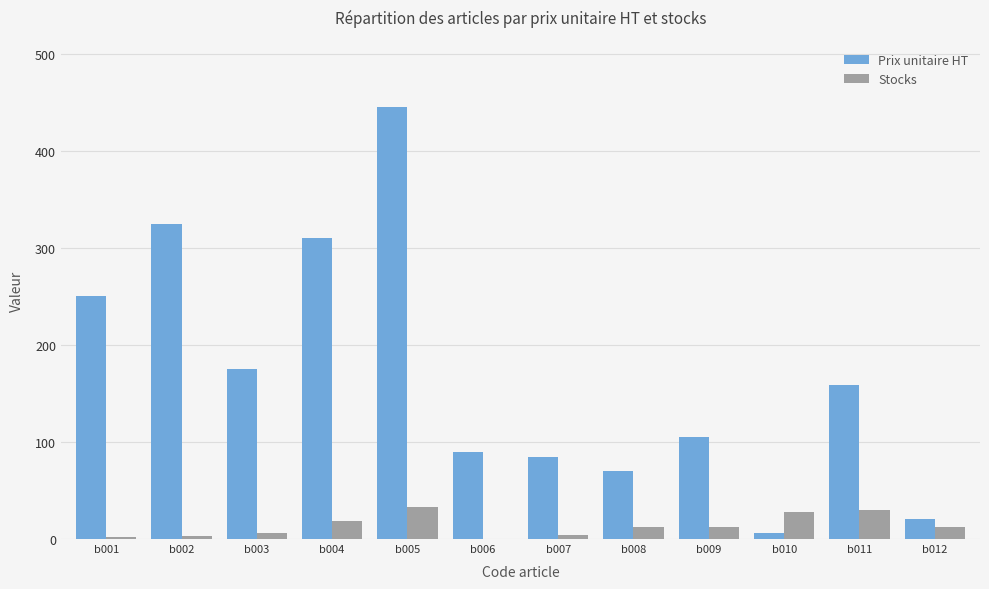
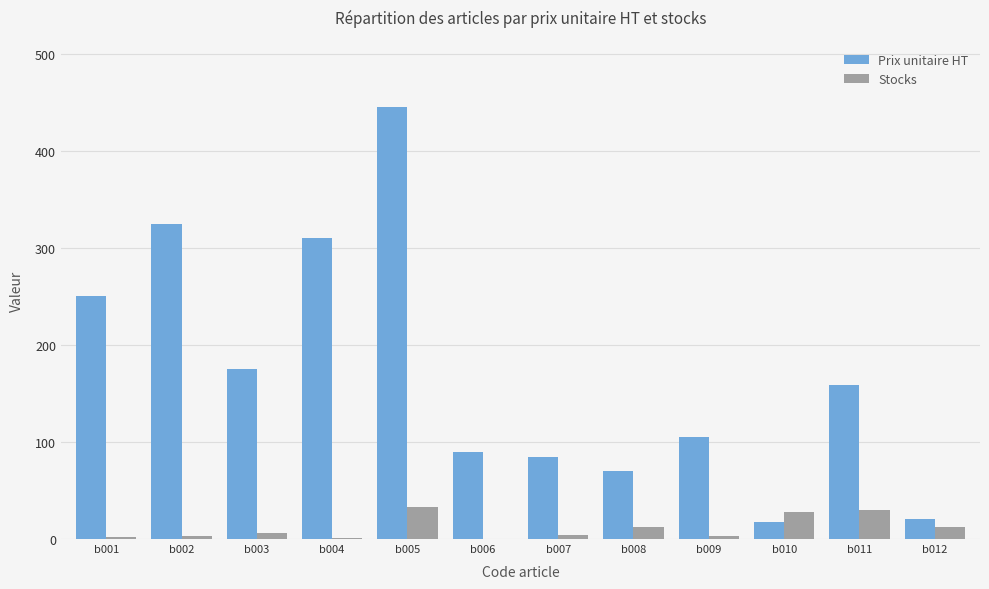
  {
    "Prix unitaire HT": {
      "b001": 250,
      "b002": 330,
      "b003": 180,
      "b004": 310,
      "b005": 450,
      "b006": 90,
      "b007": 90,
      "b008": 70,
      "b009": 110,
-     "b010": 10,
+     "b010": 20,
      "b011": 160,
      "b012": 20
    },
    "Stocks": {
      "b002": 0,
      "b003": 10,
-     "b004": 20,
+     "b004": 0,
      "b005": 30,
      "b006": 0,
      "b007": 0,
      "b008": 10,
-     "b009": 10,
+     "b009": 0,
      "b010": 30,
      "b011": 30,
      "b012": 10
    }
  }
